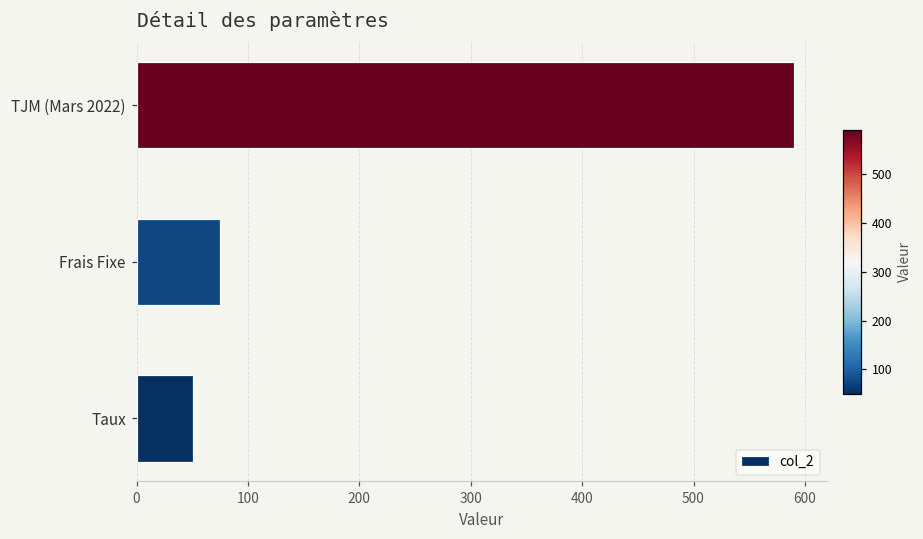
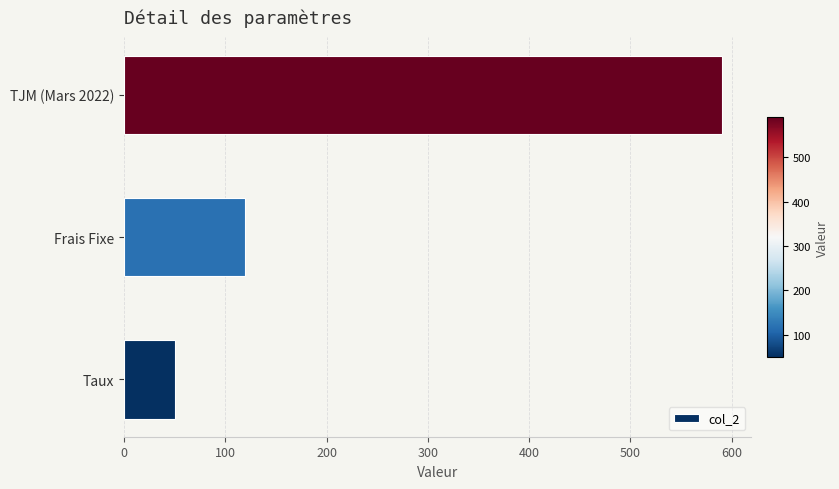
  {
    "TJM (Mars 2022)": 590,
-   "Frais Fixe": 75,
+   "Frais Fixe": 119,
    "Taux": 50
  }
